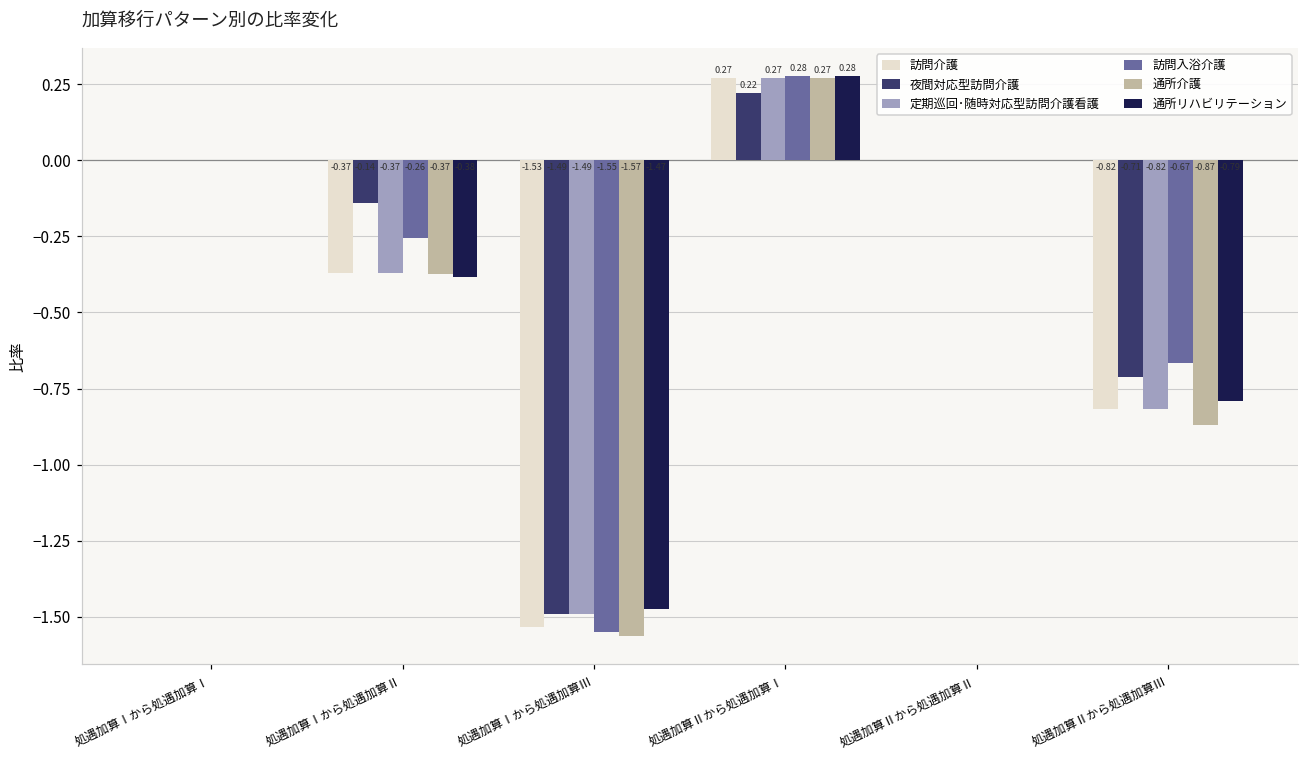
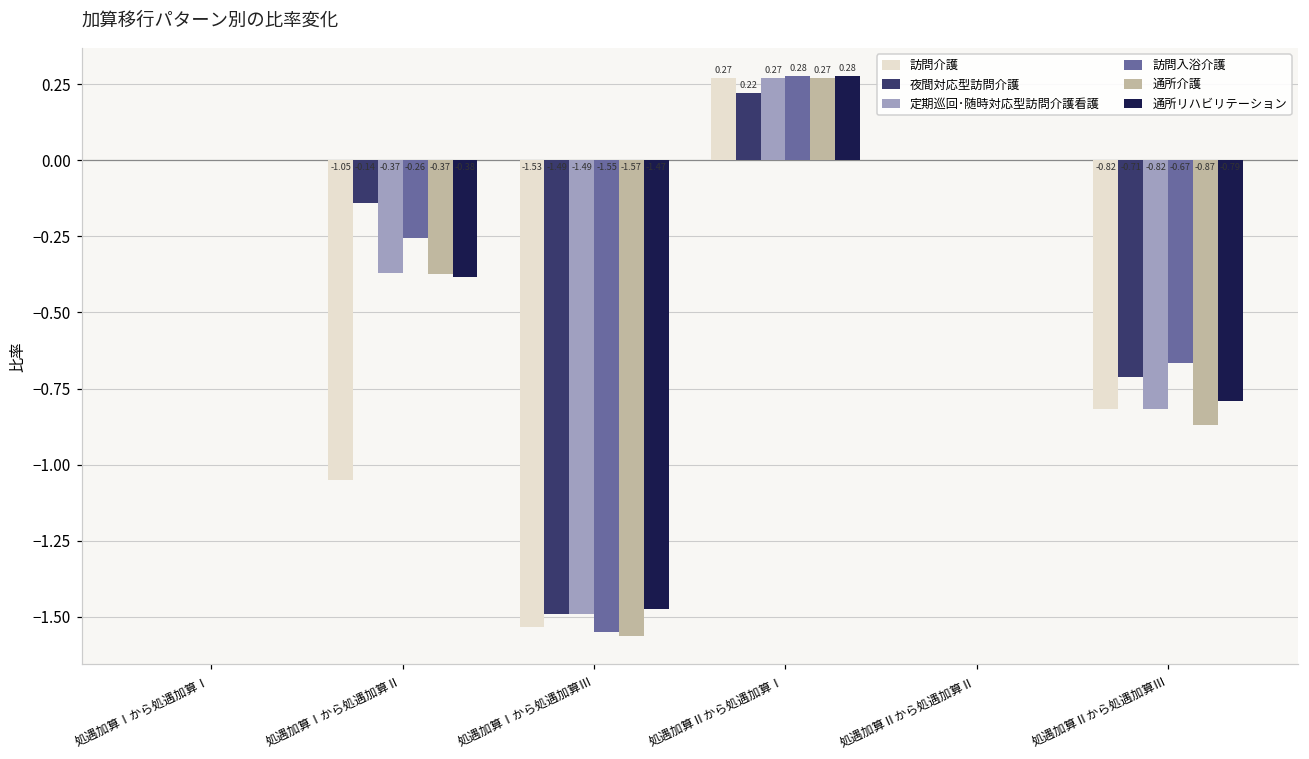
  {
    "訪問介護": {
-     "処遇加算Ⅰから処遇加算Ⅱ": -0.37,
+     "処遇加算Ⅰから処遇加算Ⅱ": -1.05,
      "処遇加算Ⅰから処遇加算Ⅲ": -1.53,
      "処遇加算Ⅱから処遇加算Ⅰ": 0.27,
      "処遇加算Ⅱから処遇加算Ⅲ": -0.82
    },
    "訪問入浴介護": {
      "処遇加算Ⅰから処遇加算Ⅱ": -0.26,
      "処遇加算Ⅰから処遇加算Ⅲ": -1.55,
      "処遇加算Ⅱから処遇加算Ⅰ": 0.28,
      "処遇加算Ⅱから処遇加算Ⅲ": -0.67
    }
  }
